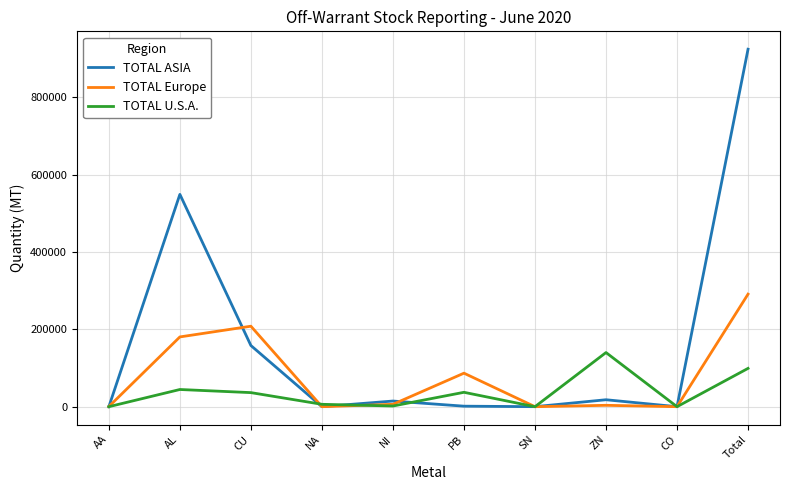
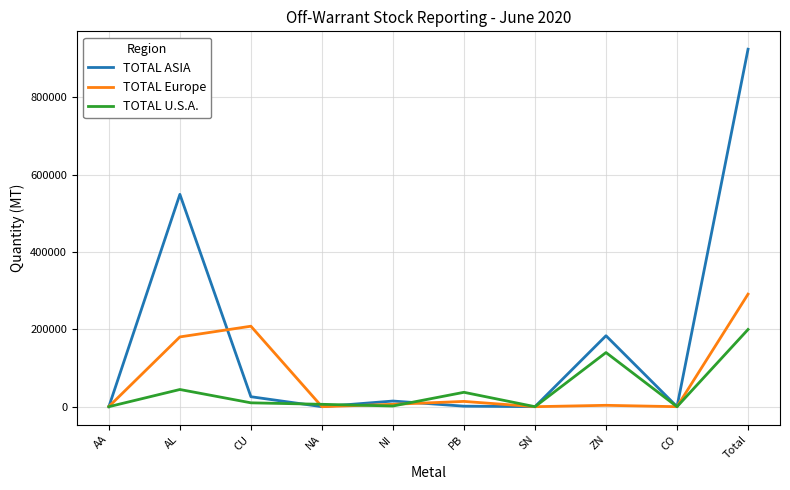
  {
    "TOTAL ASIA": {
      "AL": 550000,
-     "CU": 160000,
+     "CU": 30000,
      "NI": 10000,
      "PB": 0,
-     "ZN": 20000,
+     "ZN": 180000,
      "Total": 920000
    },
    "TOTAL Europe": {
      "AL": 180000,
      "CU": 210000,
-     "PB": 90000,
+     "PB": 10000,
      "ZN": 0,
      "Total": 290000
    },
    "TOTAL U.S.A.": {
      "AL": 40000,
-     "CU": 40000,
+     "CU": 10000,
      "PB": 40000,
      "ZN": 140000,
-     "Total": 100000
+     "Total": 200000
    }
  }
